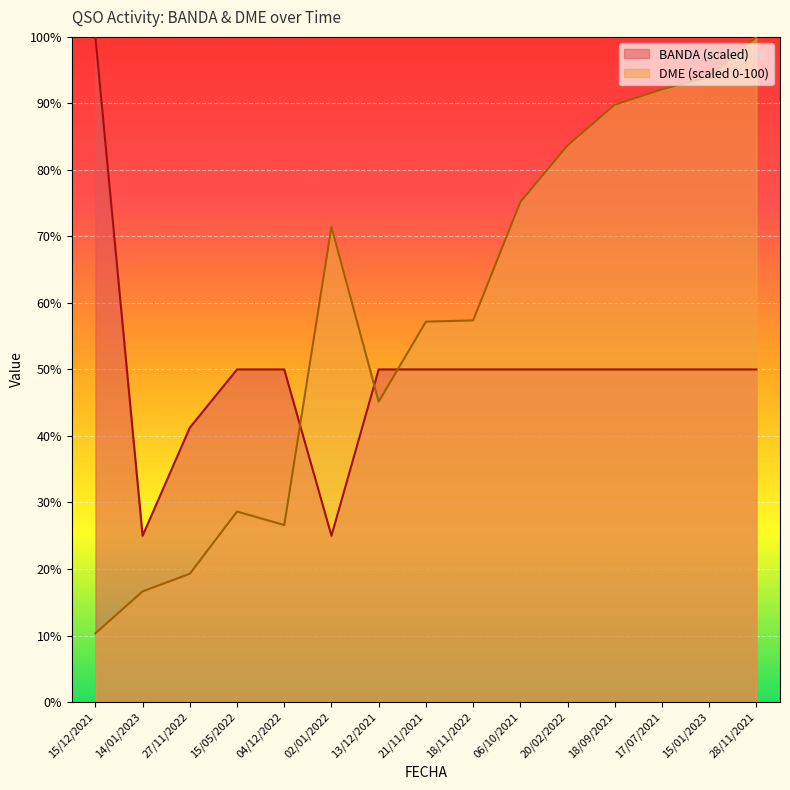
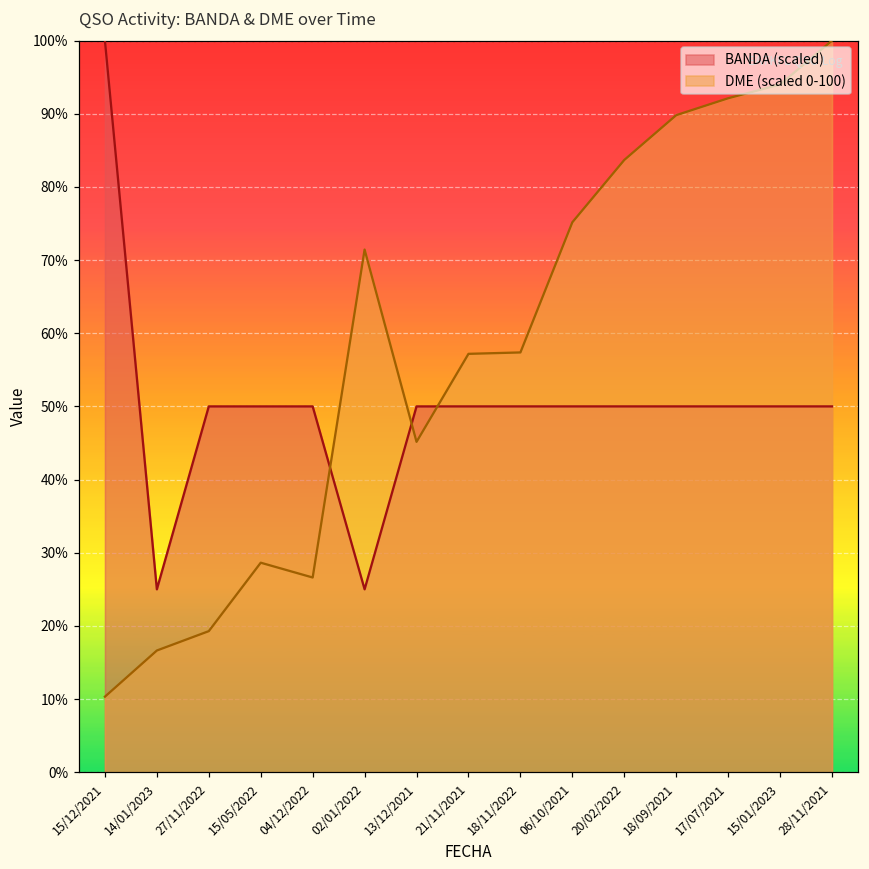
  {
    "BANDA (scaled)": {
      "15/12/2021": "100%",
      "14/01/2023": "25%",
-     "27/11/2022": "41%",
+     "27/11/2022": "50%",
      "15/05/2022": "50%",
      "04/12/2022": "50%",
      "02/01/2022": "25%",
      "13/12/2021": "50%",
      "21/11/2021": "50%",
      "18/11/2022": "50%",
      "06/10/2021": "50%",
      "20/02/2022": "50%",
      "18/09/2021": "50%",
      "17/07/2021": "50%",
      "15/01/2023": "50%",
      "28/11/2021": "50%"
    },
    "DME (scaled 0-100)": {
      "15/12/2021": "10%",
      "14/01/2023": "17%",
      "27/11/2022": "19%",
      "15/05/2022": "29%",
      "04/12/2022": "27%",
      "02/01/2022": "71%",
      "13/12/2021": "45%",
      "21/11/2021": "57%",
      "18/11/2022": "57%",
      "06/10/2021": "75%",
      "20/02/2022": "84%",
      "18/09/2021": "90%",
      "17/07/2021": "92%",
      "28/11/2021": "100%"
    }
  }
